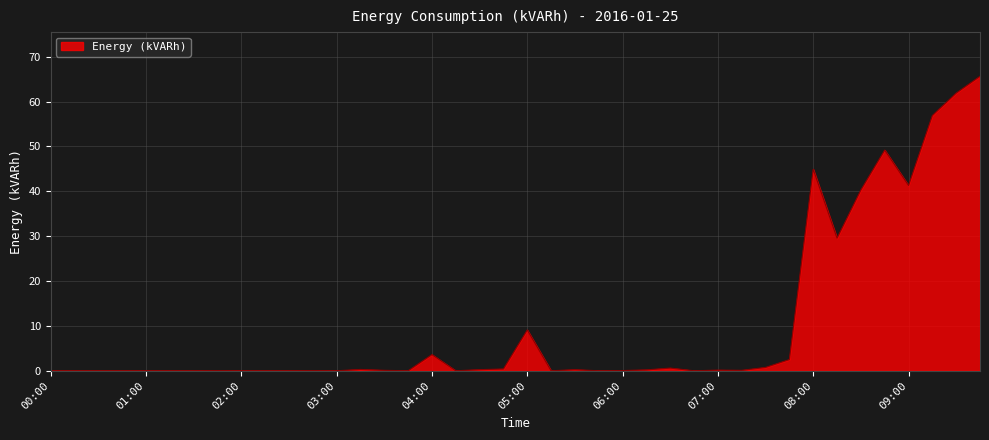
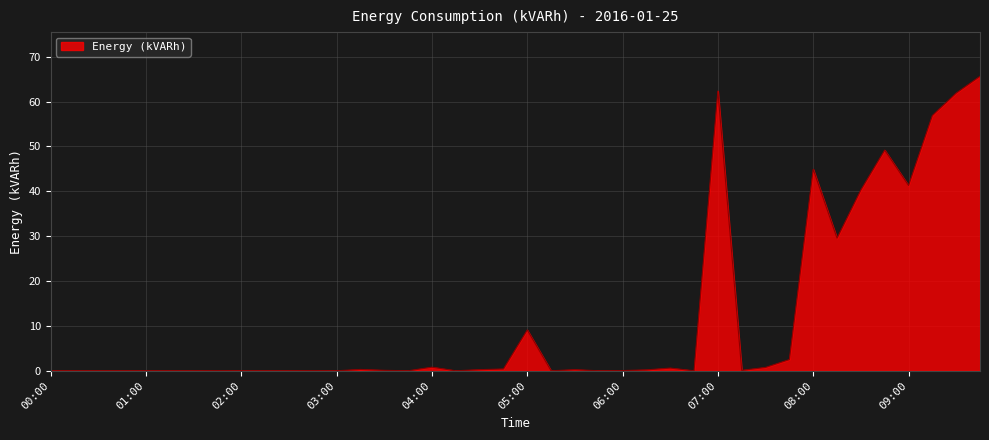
  {
    "00:00": 0,
    "01:00": 0,
    "02:00": 0,
    "03:00": 0,
-   "04:00": 4,
+   "04:00": 1,
    "05:00": 9,
    "06:00": 0,
-   "07:00": 0,
+   "07:00": 62,
    "08:00": 45,
    "09:00": 41
  }
